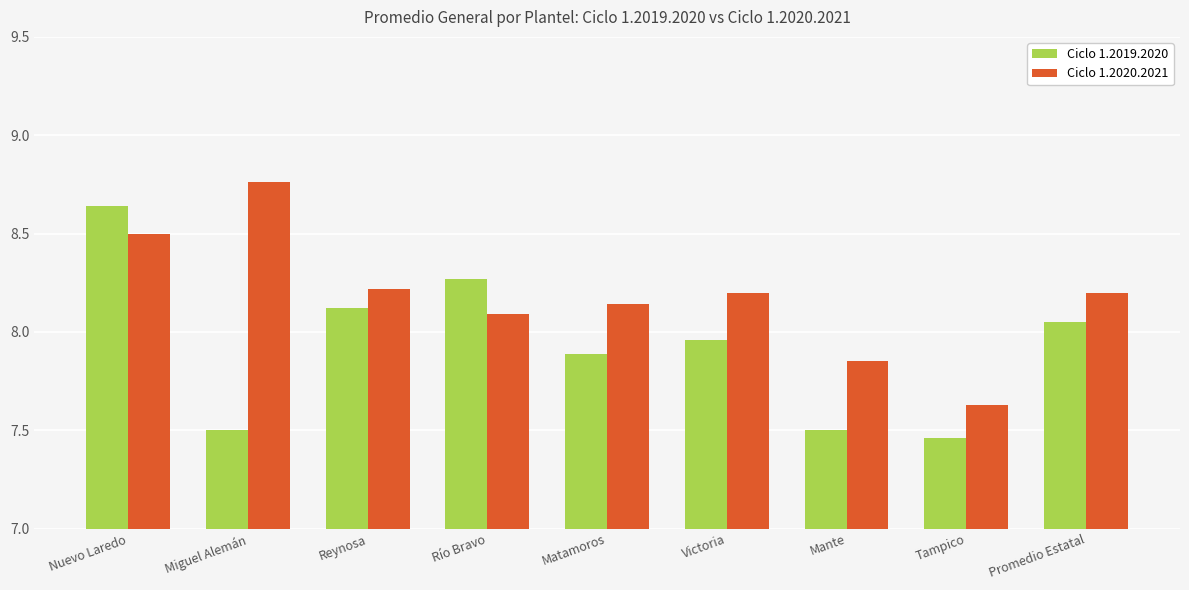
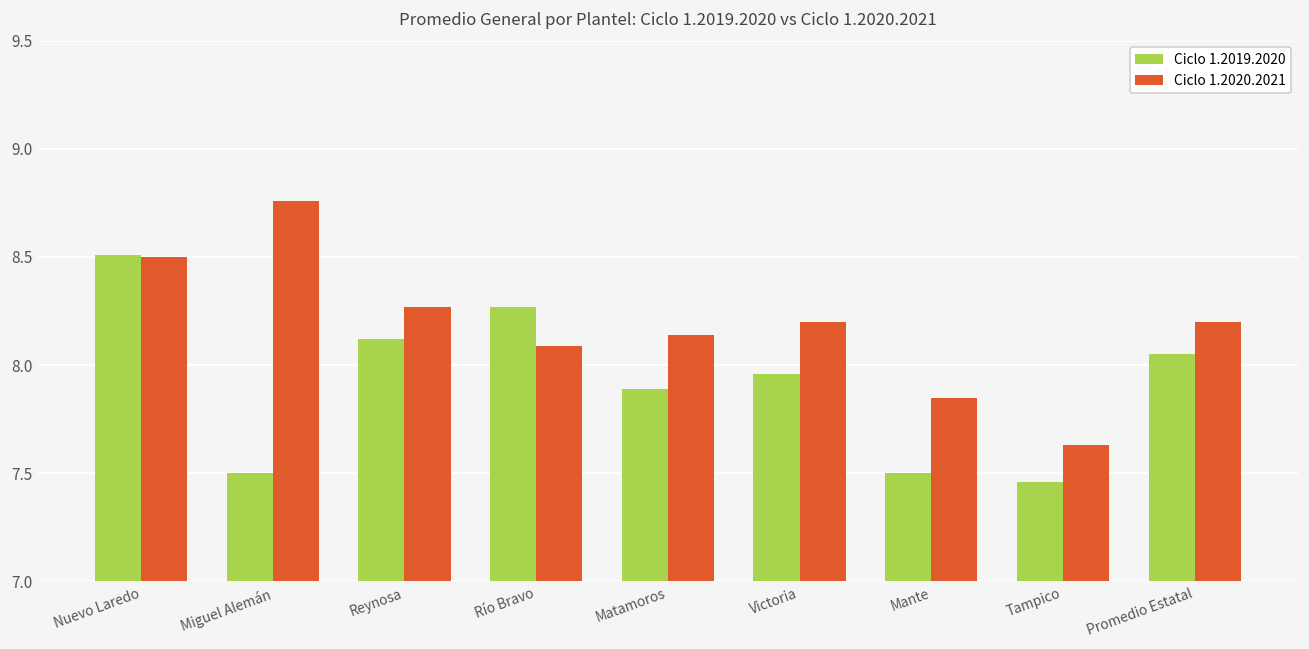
  {
    "Ciclo 1.2019.2020": {
-     "Nuevo Laredo": 8.64,
+     "Nuevo Laredo": 8.51,
      "Miguel Alemán": 7.50,
      "Reynosa": 8.12,
      "Río Bravo": 8.27,
      "Matamoros": 7.89,
      "Victoria": 7.96,
      "Mante": 7.50,
      "Tampico": 7.46,
      "Promedio Estatal": 8.05
    },
    "Ciclo 1.2020.2021": {
      "Nuevo Laredo": 8.50,
      "Miguel Alemán": 8.76,
-     "Reynosa": 8.22,
+     "Reynosa": 8.27,
      "Río Bravo": 8.09,
      "Matamoros": 8.14,
      "Victoria": 8.20,
      "Mante": 7.85,
      "Tampico": 7.63,
      "Promedio Estatal": 8.20
    }
  }
